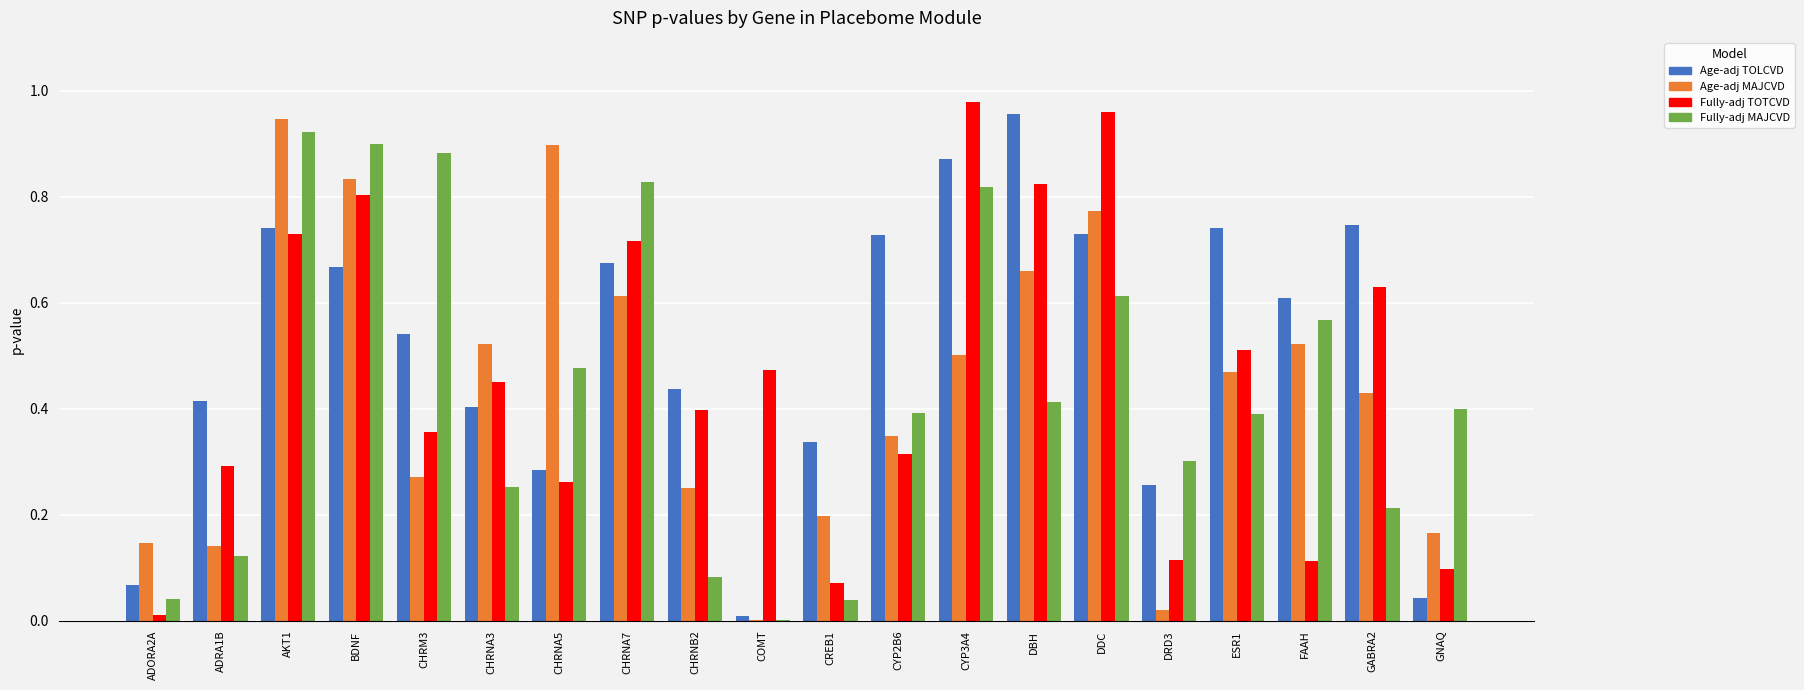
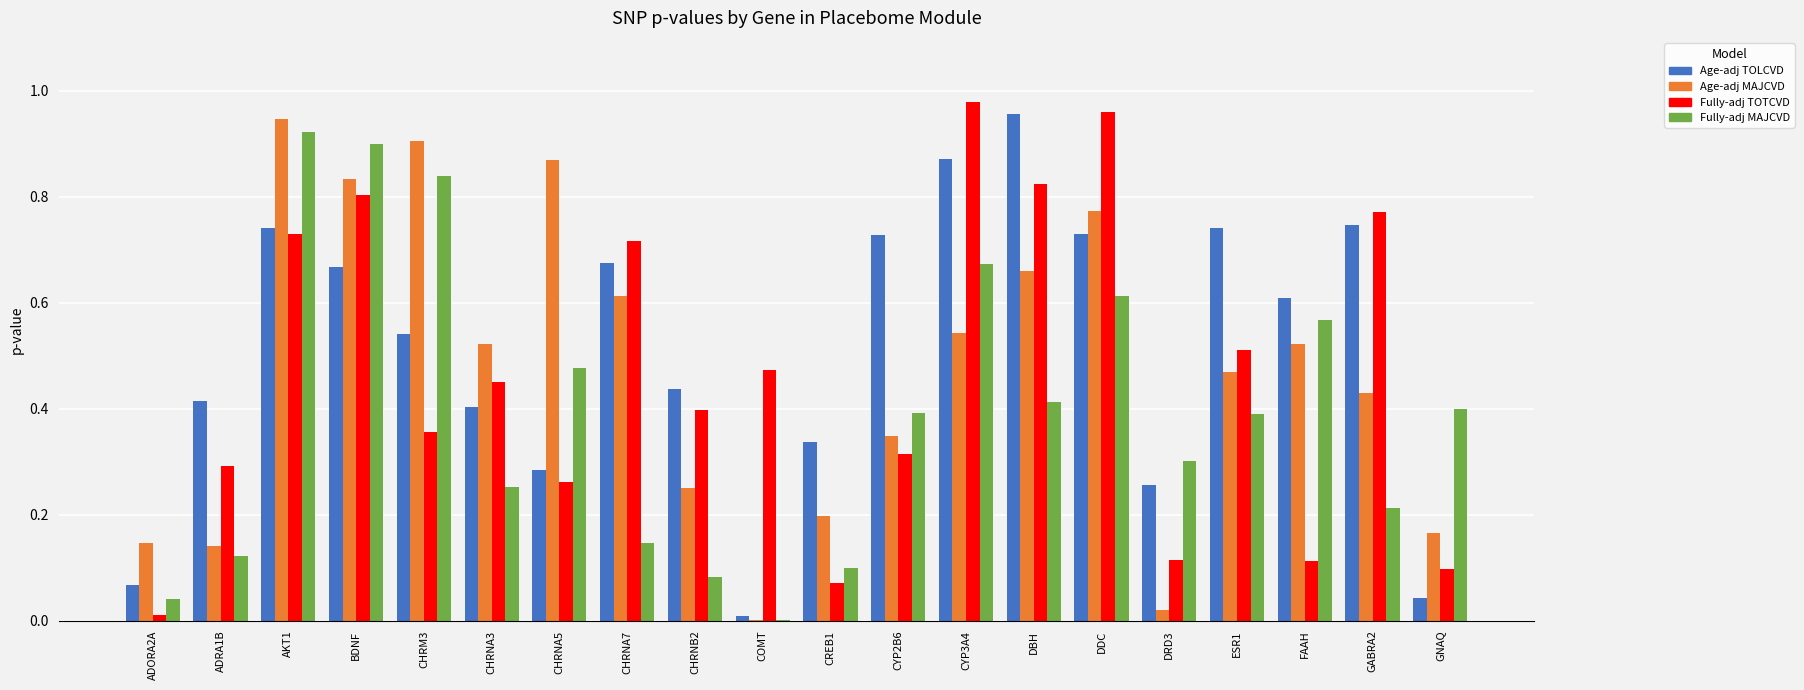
  {
    "Age-adj TOLCVD": {
      "ADORA2A": 0.07,
      "ADRA1B": 0.41,
      "AKT1": 0.74,
      "BDNF": 0.67,
      "CHRM3": 0.54,
      "CHRNA3": 0.40,
      "CHRNA5": 0.29,
      "CHRNA7": 0.67,
      "CHRNB2": 0.44,
      "COMT": 0.01,
      "CREB1": 0.34,
      "CYP2B6": 0.73,
      "CYP3A4": 0.87,
      "DBH": 0.96,
      "DDC": 0.73,
      "DRD3": 0.26,
      "ESR1": 0.74,
      "FAAH": 0.61,
      "GABRA2": 0.75,
      "GNAQ": 0.04
    },
    "Age-adj MAJCVD": {
      "ADORA2A": 0.15,
      "ADRA1B": 0.14,
      "AKT1": 0.95,
      "BDNF": 0.83,
-     "CHRM3": 0.27,
+     "CHRM3": 0.90,
      "CHRNA3": 0.52,
-     "CHRNA5": 0.90,
+     "CHRNA5": 0.87,
      "CHRNA7": 0.61,
      "CHRNB2": 0.25,
      "CREB1": 0.20,
      "CYP2B6": 0.35,
-     "CYP3A4": 0.50,
+     "CYP3A4": 0.54,
      "DBH": 0.66,
      "DDC": 0.77,
      "DRD3": 0.02,
      "ESR1": 0.47,
      "FAAH": 0.52,
      "GABRA2": 0.43,
      "GNAQ": 0.17
    },
    "Fully-adj TOTCVD": {
      "ADORA2A": 0.01,
      "ADRA1B": 0.29,
      "AKT1": 0.73,
      "BDNF": 0.80,
      "CHRM3": 0.36,
      "CHRNA3": 0.45,
      "CHRNA5": 0.26,
      "CHRNA7": 0.72,
      "CHRNB2": 0.40,
      "COMT": 0.47,
      "CREB1": 0.07,
      "CYP2B6": 0.31,
      "CYP3A4": 0.98,
      "DBH": 0.82,
      "DDC": 0.96,
      "DRD3": 0.11,
      "ESR1": 0.51,
      "FAAH": 0.11,
-     "GABRA2": 0.63,
+     "GABRA2": 0.77,
      "GNAQ": 0.10
    },
    "Fully-adj MAJCVD": {
      "ADORA2A": 0.04,
      "ADRA1B": 0.12,
      "AKT1": 0.92,
      "BDNF": 0.90,
-     "CHRM3": 0.88,
+     "CHRM3": 0.84,
      "CHRNA3": 0.25,
      "CHRNA5": 0.48,
-     "CHRNA7": 0.83,
+     "CHRNA7": 0.15,
      "CHRNB2": 0.08,
-     "CREB1": 0.04,
+     "CREB1": 0.10,
      "CYP2B6": 0.39,
-     "CYP3A4": 0.82,
+     "CYP3A4": 0.67,
      "DBH": 0.41,
      "DDC": 0.61,
      "DRD3": 0.30,
      "ESR1": 0.39,
      "FAAH": 0.57,
      "GABRA2": 0.21,
      "GNAQ": 0.40
    }
  }
